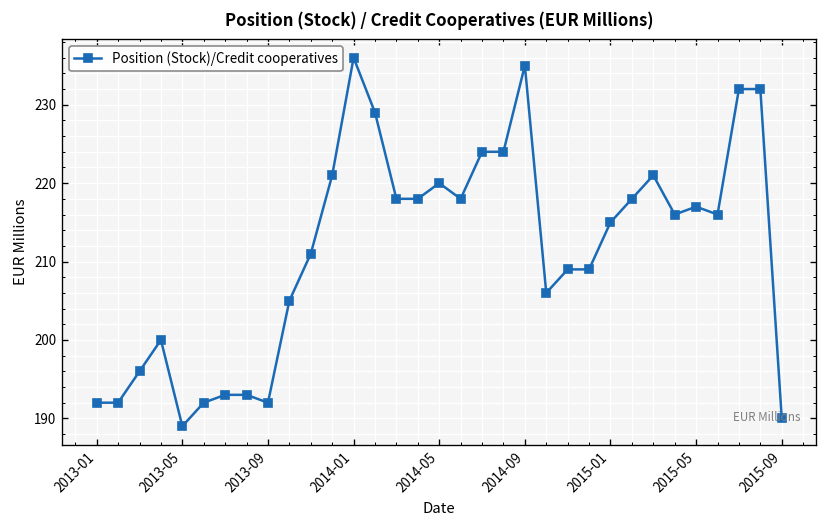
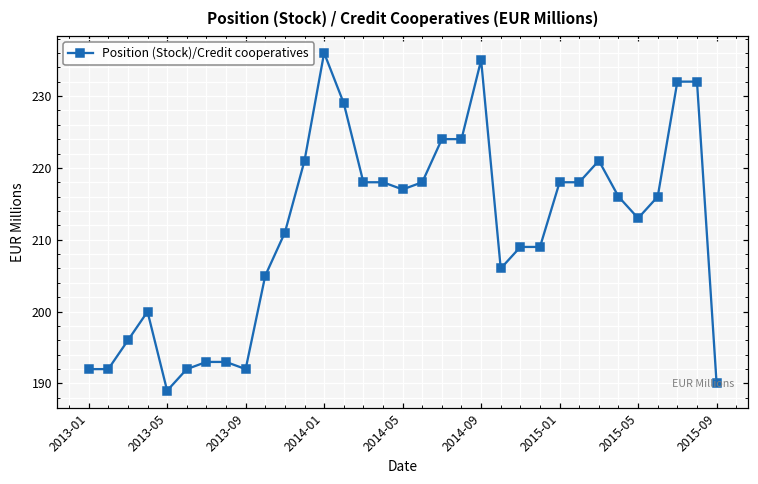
  {
    "2013-01": 192,
    "2013-05": 189,
    "2013-09": 192,
    "2014-01": 236,
-   "2014-05": 220,
+   "2014-05": 217,
    "2014-09": 235,
-   "2015-01": 215,
-   "2015-05": 217,
+   "2015-01": 218,
+   "2015-05": 213,
    "2015-09": 190
  }
